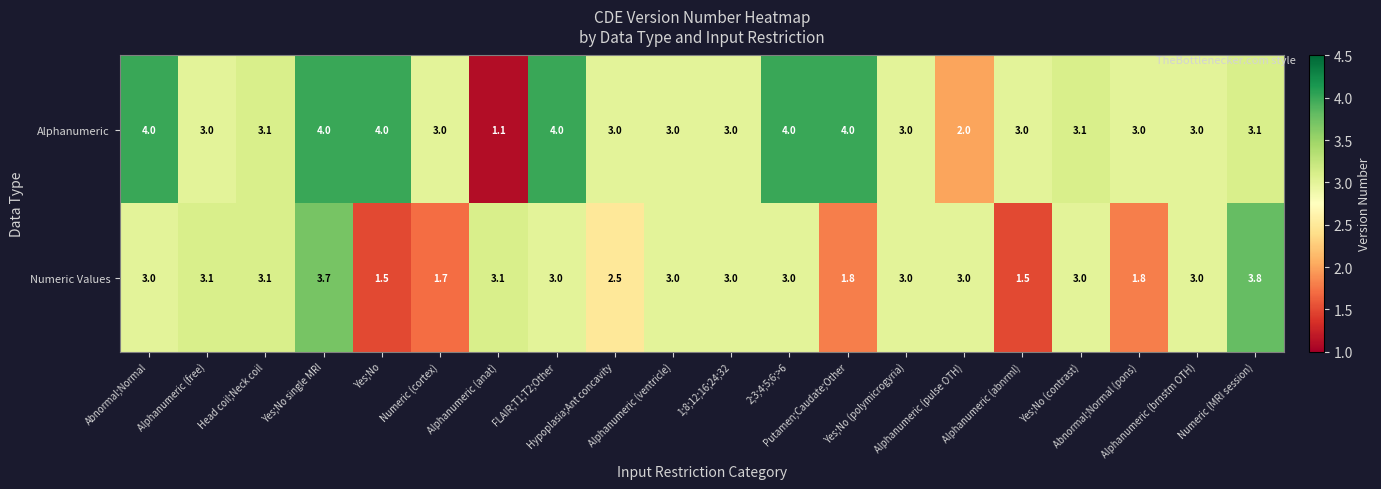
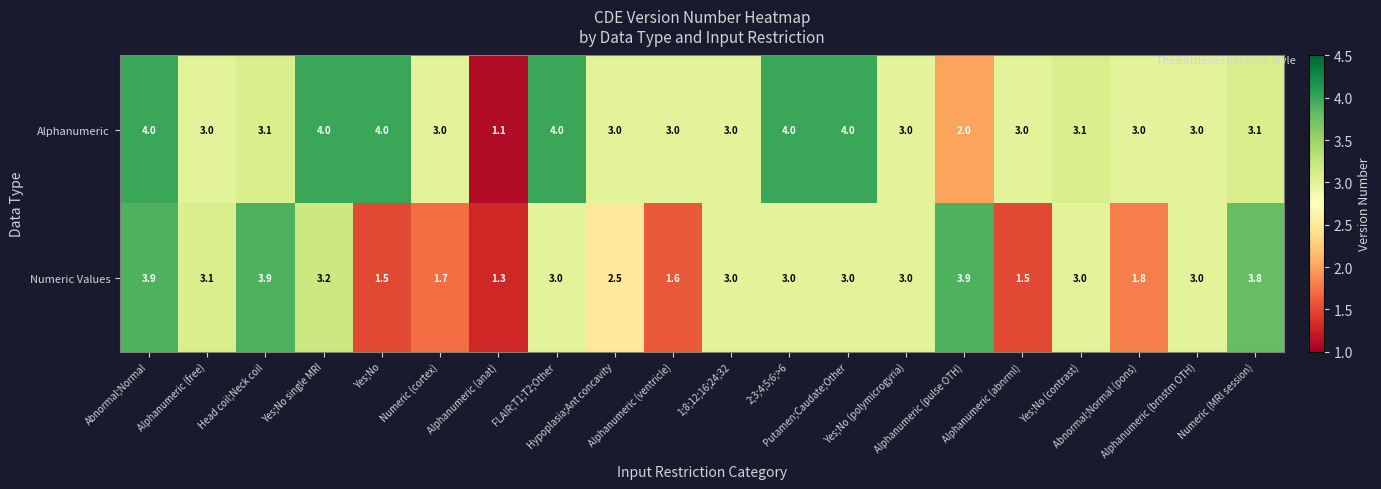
  {
    "Alphanumeric": {
      "Abnormal;Normal": 4.0,
      "Alphanumeric (free)": 3.0,
      "Head coil;Neck coil": 3.1,
      "Yes;No single MRI": 4.0,
      "Yes;No": 4.0,
      "Numeric (cortex)": 3.0,
      "Alphanumeric (anat)": 1.1,
      "FLAIR;T1;T2;Other": 4.0,
      "Hypoplasia;Ant concavity": 3.0,
      "Alphanumeric (ventricle)": 3.0,
      "1;8;12;16;24;32": 3.0,
      "2;3;4;5;6;>6": 4.0,
      "Putamen;Caudate;Other": 4.0,
      "Yes;No (polymicrogyria)": 3.0,
      "Alphanumeric (pulse OTH)": 2.0,
      "Alphanumeric (abnrml)": 3.0,
      "Yes;No (contrast)": 3.1,
      "Abnormal;Normal (pons)": 3.0,
      "Numeric (MRI session)": 3.1
    },
    "Numeric Values": {
-     "Abnormal;Normal": 3.0,
+     "Abnormal;Normal": 3.9,
      "Alphanumeric (free)": 3.1,
-     "Head coil;Neck coil": 3.1,
-     "Yes;No single MRI": 3.7,
+     "Head coil;Neck coil": 3.9,
+     "Yes;No single MRI": 3.2,
      "Yes;No": 1.5,
      "Numeric (cortex)": 1.7,
-     "Alphanumeric (anat)": 3.1,
+     "Alphanumeric (anat)": 1.3,
      "FLAIR;T1;T2;Other": 3.0,
      "Hypoplasia;Ant concavity": 2.5,
-     "Alphanumeric (ventricle)": 3.0,
+     "Alphanumeric (ventricle)": 1.6,
      "1;8;12;16;24;32": 3.0,
      "2;3;4;5;6;>6": 3.0,
-     "Putamen;Caudate;Other": 1.8,
+     "Putamen;Caudate;Other": 3.0,
      "Yes;No (polymicrogyria)": 3.0,
-     "Alphanumeric (pulse OTH)": 3.0,
+     "Alphanumeric (pulse OTH)": 3.9,
      "Alphanumeric (abnrml)": 1.5,
      "Yes;No (contrast)": 3.0,
      "Abnormal;Normal (pons)": 1.8,
      "Alphanumeric (brnstm OTH)": 3.0,
      "Numeric (MRI session)": 3.8
    }
  }
